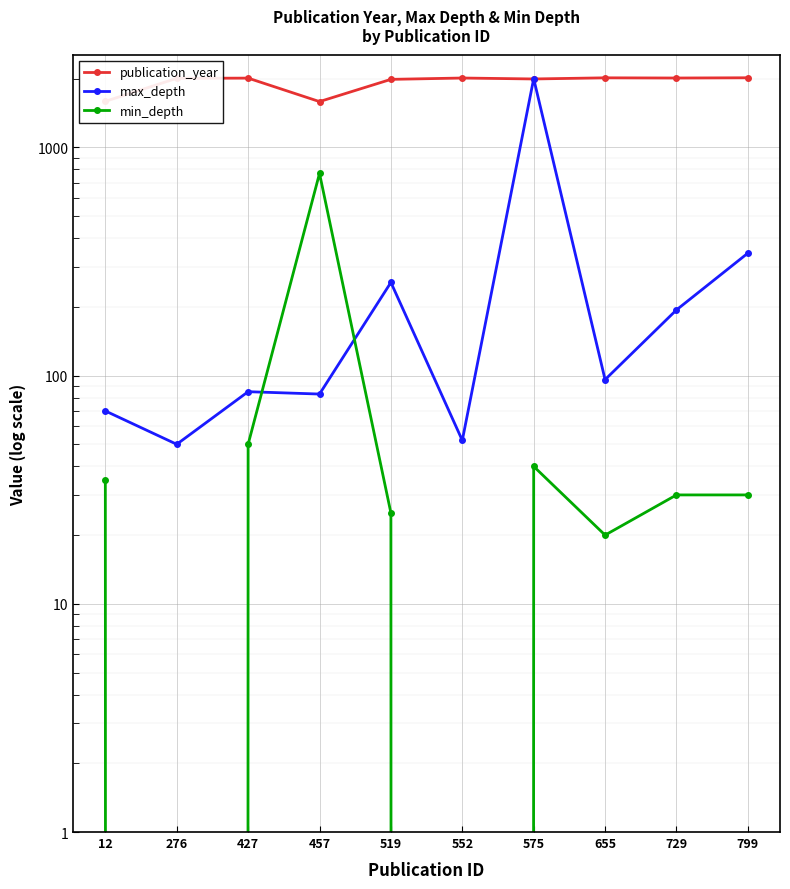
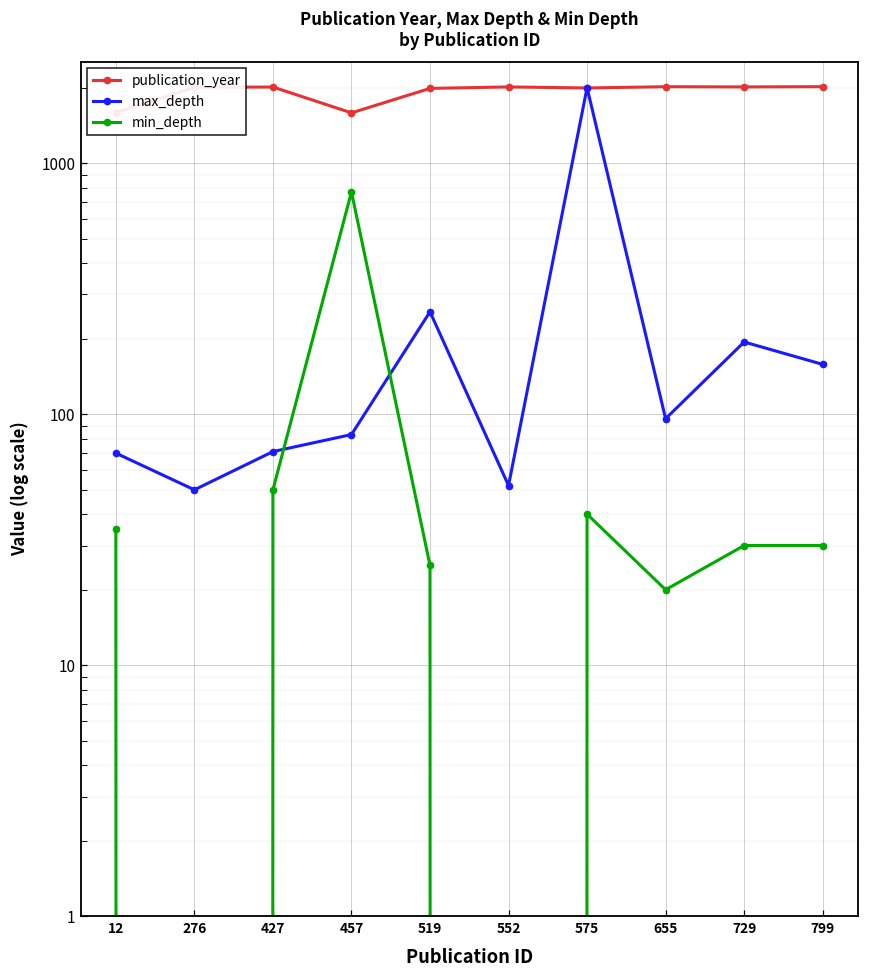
  {
    "publication_year": {
      "427": 2000,
      "457": 1600,
      "519": 2000,
      "552": 2000,
      "655": 2000,
      "729": 2000,
      "799": 2000
    },
    "max_depth": {
      "12": 70,
      "276": 50,
-     "427": 85,
+     "427": 71,
      "457": 83,
      "519": 260,
      "552": 52,
      "655": 96,
      "729": 190,
-     "799": 340
+     "799": 160
    },
    "min_depth": {
      "12": 35,
      "427": 50,
      "457": 770,
      "519": 25,
      "575": 40,
      "655": 20,
      "729": 30,
      "799": 30
    }
  }
